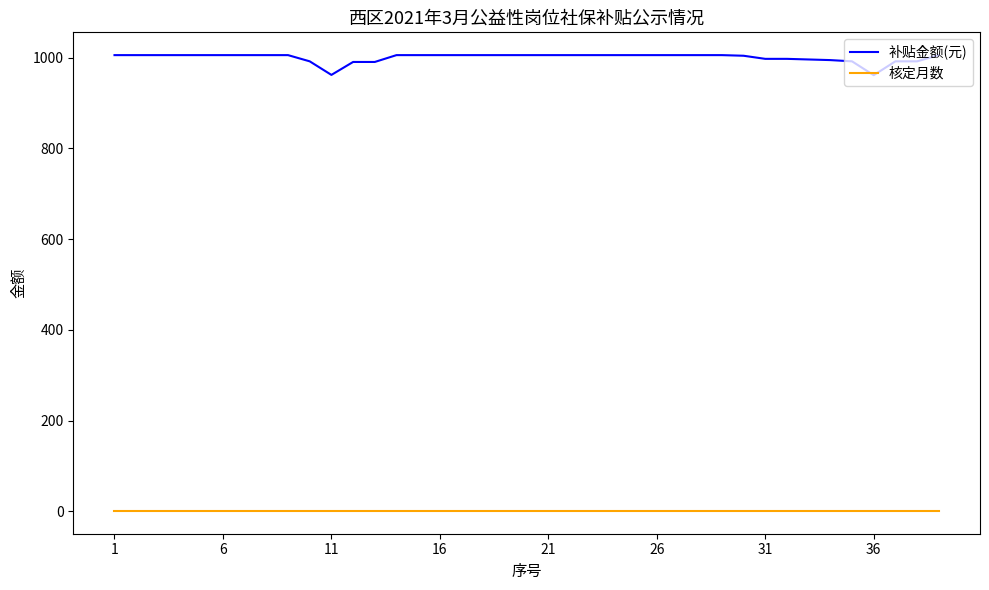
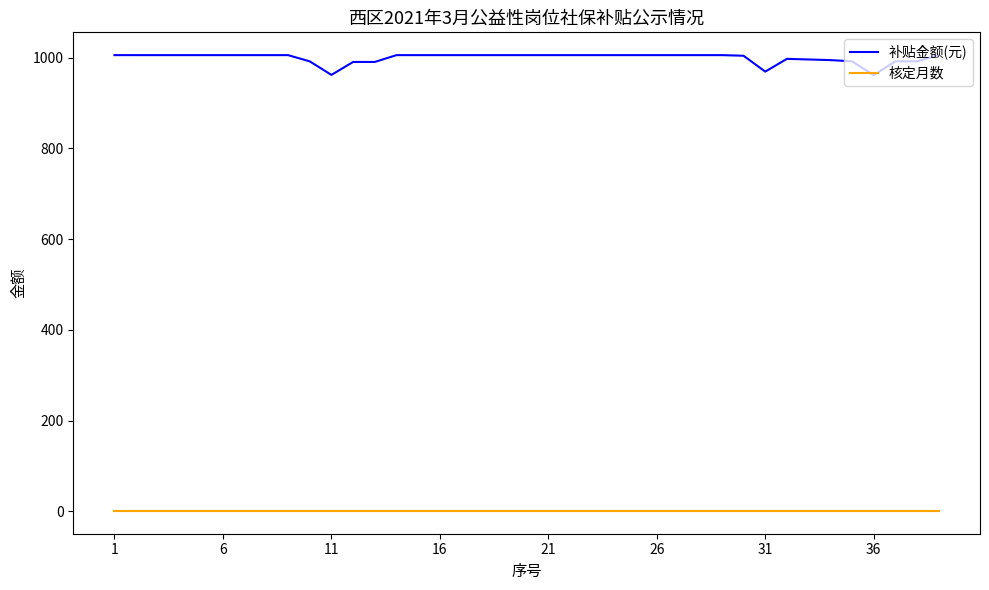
  {
    "补贴金额(元)": {
      "1": 1010,
      "6": 1010,
      "11": 960,
      "16": 1010,
      "21": 1010,
      "26": 1010,
-     "31": 1000
+     "31": 970
    },
    "核定月数": {
      "1": 0,
      "6": 0,
      "11": 0,
      "16": 0,
      "21": 0,
      "26": 0,
      "31": 0,
      "36": 0
    }
  }
